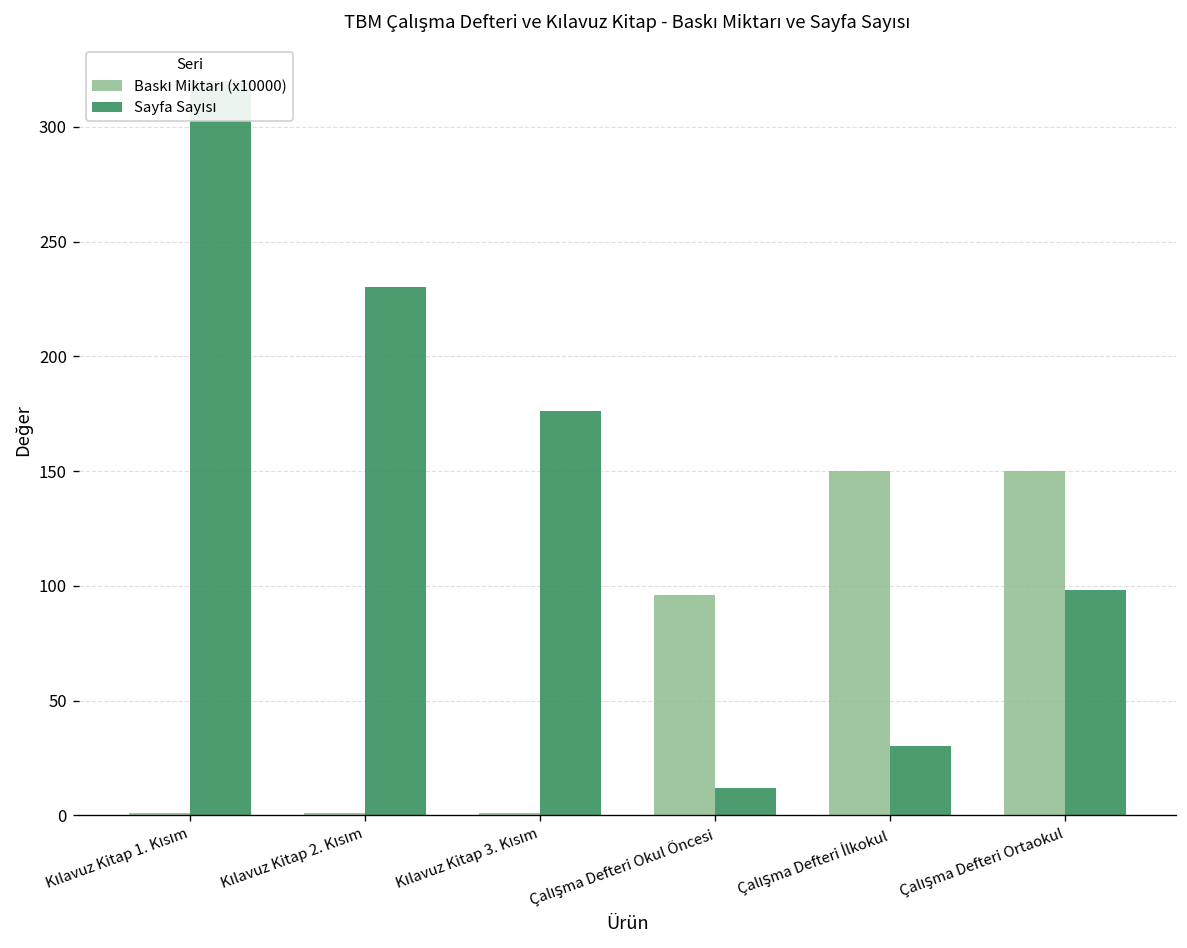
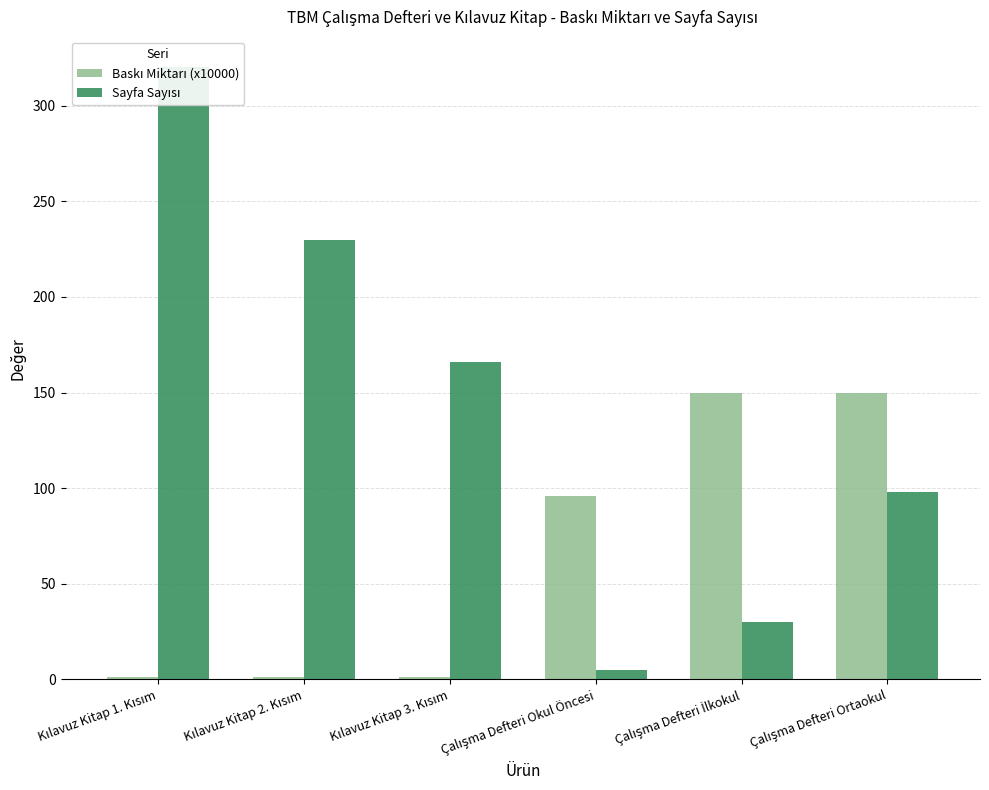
  {
    "Baskı Miktarı (x10000)": {
      "Çalışma Defteri Okul Öncesi": 96,
      "Çalışma Defteri İlkokul": 150,
      "Çalışma Defteri Ortaokul": 150
    },
    "Sayfa Sayısı": {
      "Kılavuz Kitap 2. Kısım": 230,
-     "Kılavuz Kitap 3. Kısım": 176,
-     "Çalışma Defteri Okul Öncesi": 12,
+     "Kılavuz Kitap 3. Kısım": 166,
+     "Çalışma Defteri Okul Öncesi": 5,
      "Çalışma Defteri İlkokul": 30,
      "Çalışma Defteri Ortaokul": 98
    }
  }
